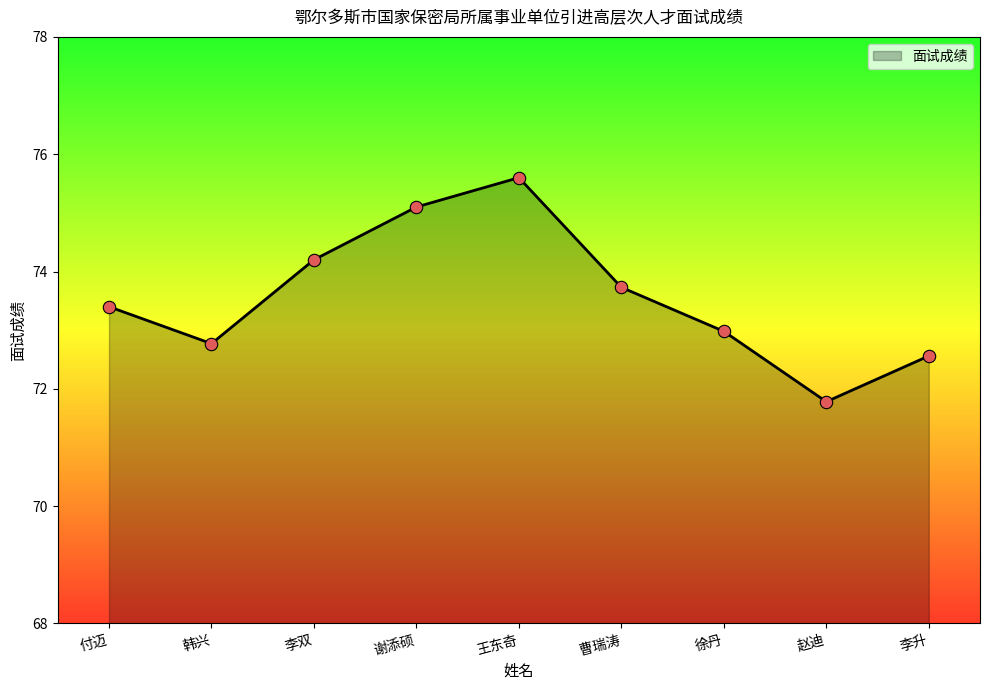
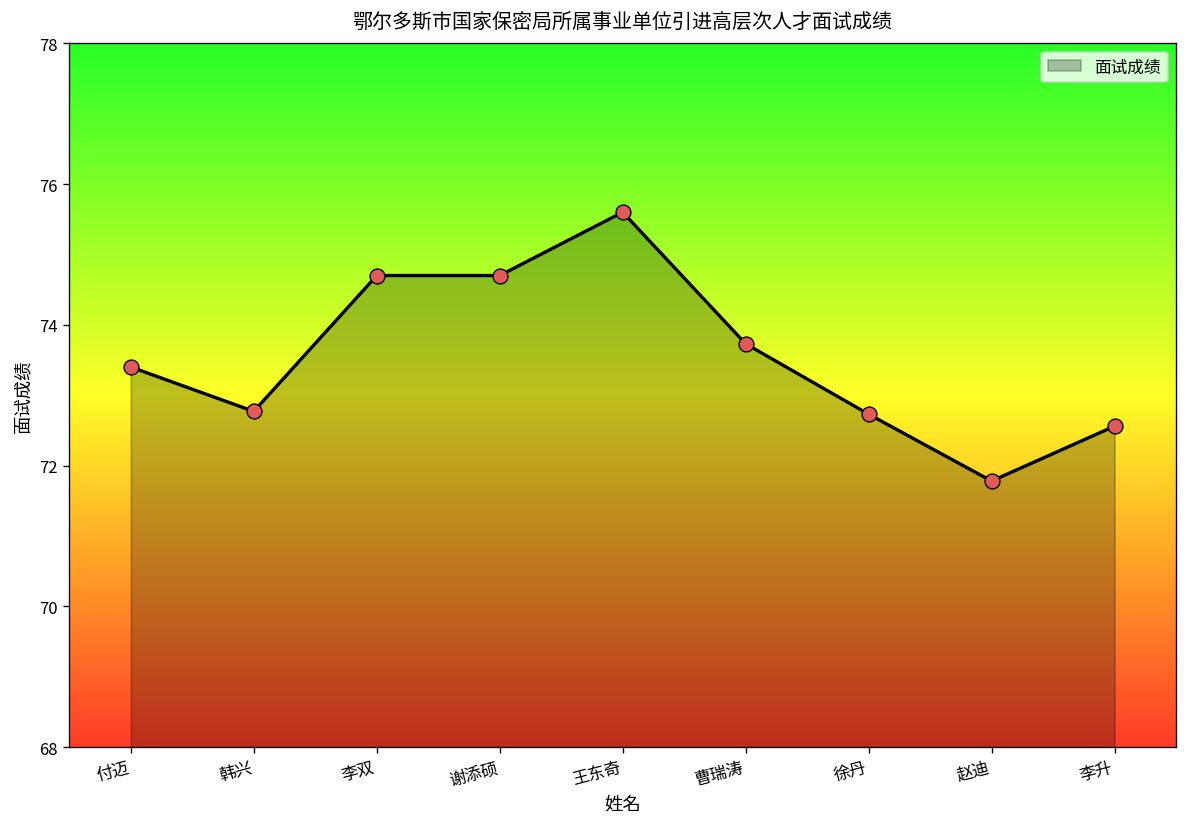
  {
    "付迈": 73.4,
    "韩兴": 72.8,
-   "李双": 74.2,
-   "谢添硕": 75.1,
+   "李双": 74.7,
+   "谢添硕": 74.7,
    "王东奇": 75.6,
    "曹瑞涛": 73.7,
-   "徐丹": 73.0,
+   "徐丹": 72.7,
    "赵迪": 71.8,
    "李升": 72.6
  }
